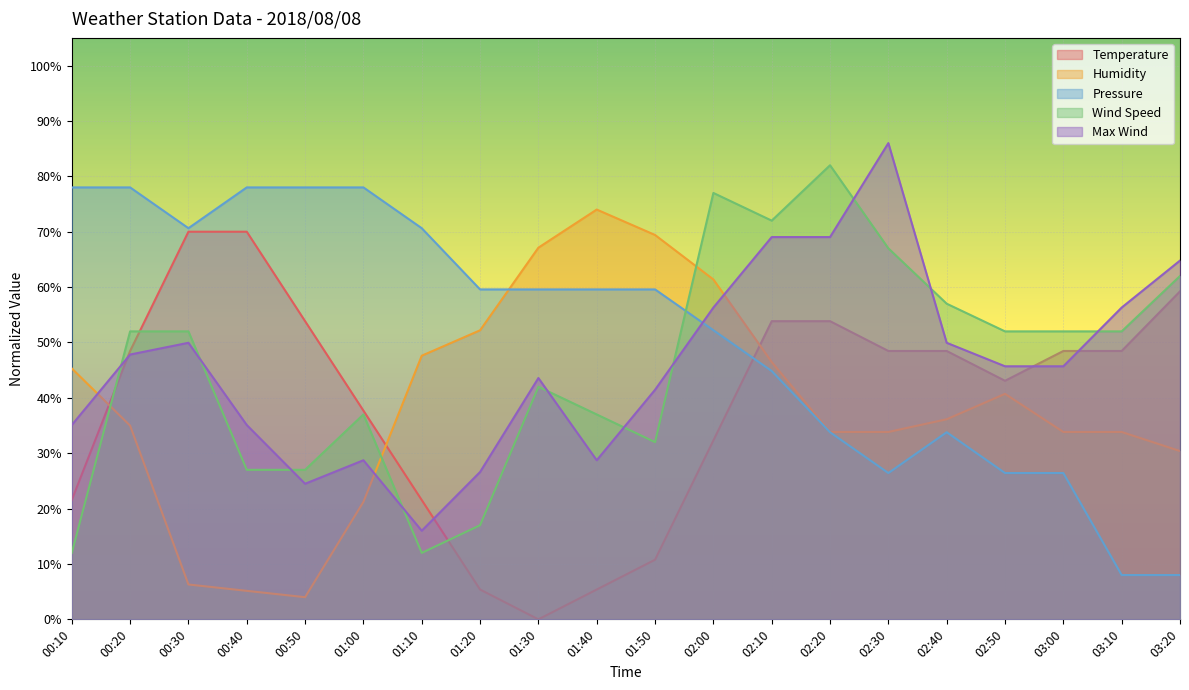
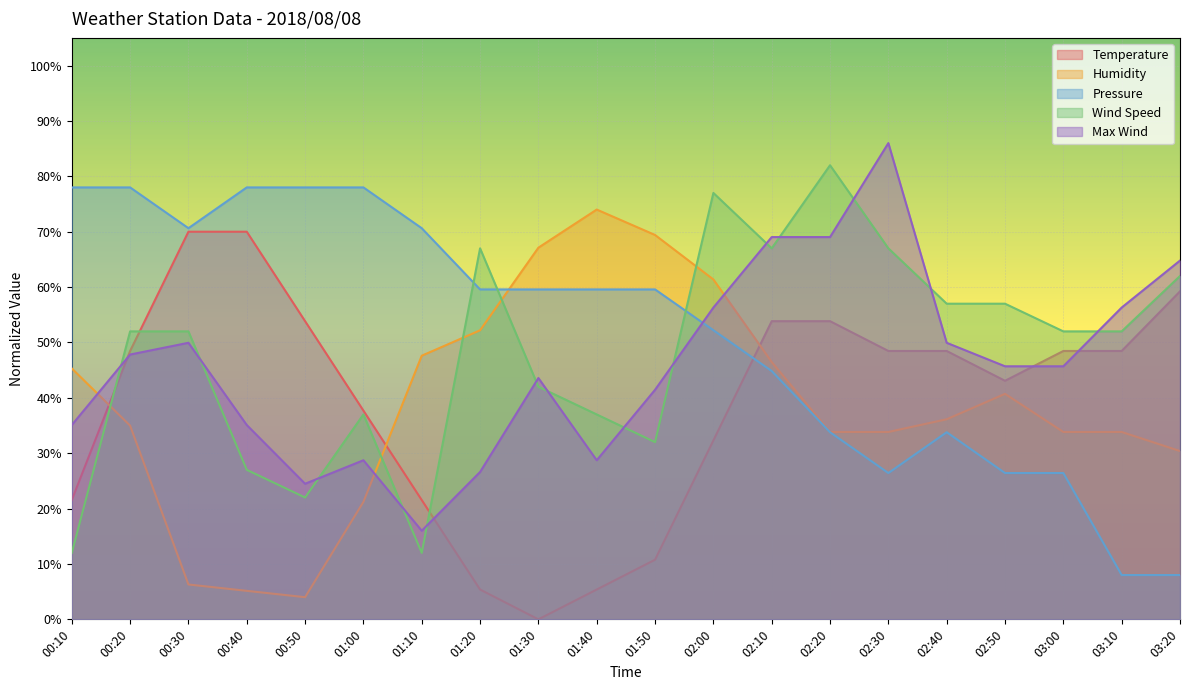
  {
    "Wind Speed": {
      "00:10": "12%",
      "00:20": "52%",
      "00:30": "52%",
      "00:40": "27%",
-     "00:50": "27%",
+     "00:50": "22%",
      "01:00": "37%",
      "01:10": "12%",
-     "01:20": "17%",
+     "01:20": "67%",
      "01:30": "42%",
      "01:40": "37%",
      "01:50": "32%",
      "02:00": "77%",
-     "02:10": "72%",
+     "02:10": "67%",
      "02:20": "82%",
      "02:30": "67%",
      "02:40": "57%",
-     "02:50": "52%",
+     "02:50": "57%",
      "03:00": "52%",
      "03:10": "52%",
      "03:20": "62%"
    }
  }
